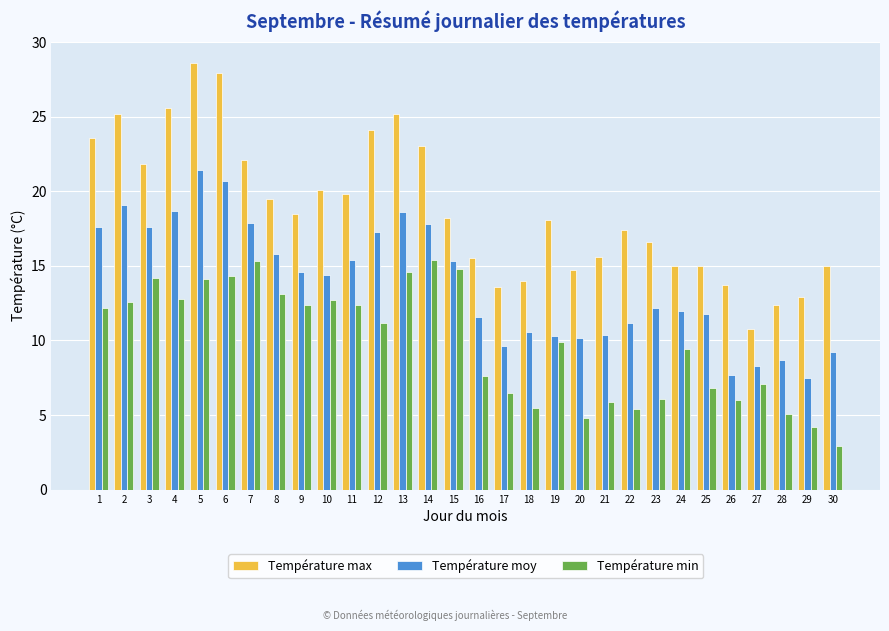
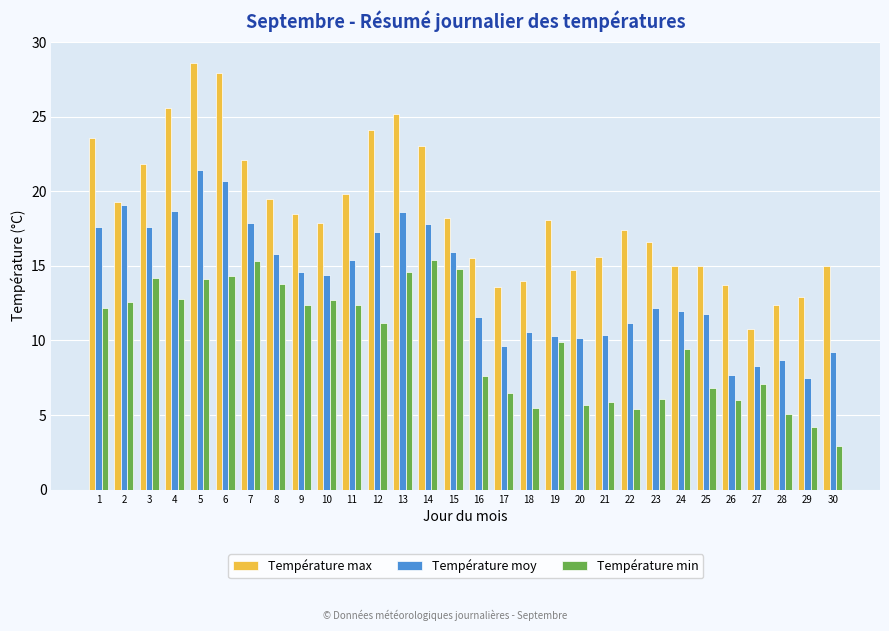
  {
    "Température max": {
      "1": 23.6,
-     "2": 25.2,
+     "2": 19.3,
      "3": 21.8,
      "4": 25.6,
      "5": 28.6,
      "6": 27.9,
      "7": 22.1,
      "8": 19.5,
      "9": 18.5,
-     "10": 20.1,
+     "10": 17.9,
      "11": 19.8,
      "12": 24.1,
      "13": 25.2,
      "14": 23.0,
      "15": 18.2,
      "16": 15.5,
      "17": 13.6,
      "18": 14.0,
      "19": 18.1,
      "20": 14.7,
      "21": 15.6,
      "22": 17.4,
      "23": 16.6,
      "24": 15.0,
      "25": 15.0,
      "26": 13.7,
      "27": 10.8,
      "28": 12.4,
      "29": 12.9,
      "30": 15.0
    },
    "Température moy": {
      "1": 17.6,
      "2": 19.1,
      "3": 17.6,
      "4": 18.7,
      "5": 21.4,
      "6": 20.7,
      "7": 17.9,
      "8": 15.8,
      "9": 14.6,
      "10": 14.4,
      "11": 15.4,
      "12": 17.3,
      "13": 18.6,
      "14": 17.8,
-     "15": 15.3,
+     "15": 15.9,
      "16": 11.6,
      "17": 9.6,
      "18": 10.6,
      "19": 10.3,
      "20": 10.2,
      "21": 10.4,
      "22": 11.2,
      "23": 12.2,
      "24": 12.0,
      "25": 11.8,
      "26": 7.7,
      "27": 8.3,
      "28": 8.7,
      "29": 7.5,
      "30": 9.2
    },
    "Température min": {
      "1": 12.2,
      "2": 12.6,
      "3": 14.2,
      "4": 12.8,
      "5": 14.1,
      "6": 14.3,
      "7": 15.3,
-     "8": 13.1,
+     "8": 13.8,
      "9": 12.4,
      "10": 12.7,
      "11": 12.4,
      "12": 11.2,
      "13": 14.6,
      "14": 15.4,
      "15": 14.8,
      "16": 7.6,
      "17": 6.5,
      "18": 5.5,
      "19": 9.9,
-     "20": 4.8,
+     "20": 5.7,
      "21": 5.9,
      "22": 5.4,
      "23": 6.1,
      "24": 9.4,
      "25": 6.8,
      "26": 6.0,
      "27": 7.1,
      "28": 5.1,
      "29": 4.2,
      "30": 2.9
    }
  }
